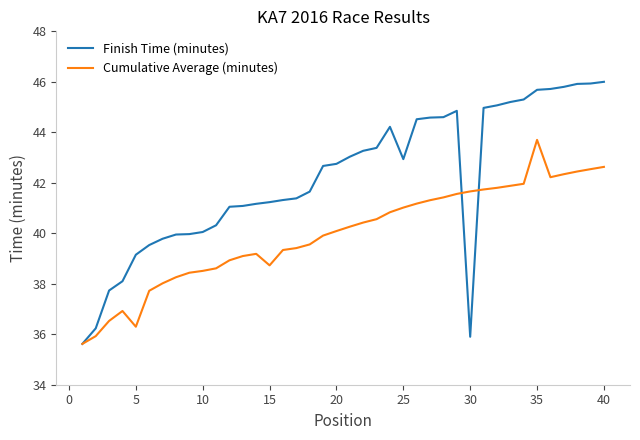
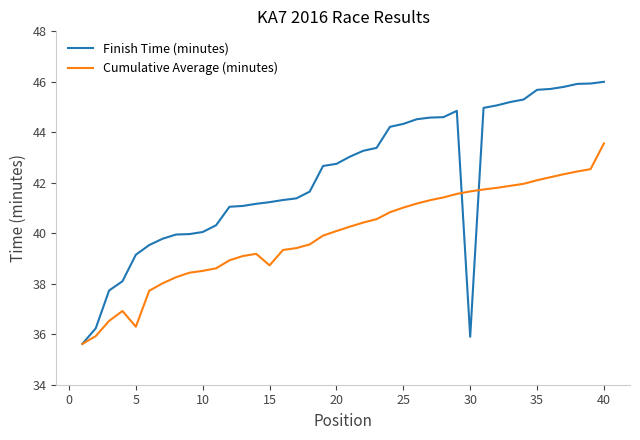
  {
    "Finish Time (minutes)": {
      "5": 39.2,
      "10": 40.1,
      "15": 41.2,
      "20": 42.8,
-     "25": 42.9,
+     "25": 44.3,
      "30": 35.9,
      "35": 45.7,
      "40": 46.0
    },
    "Cumulative Average (minutes)": {
      "5": 36.3,
      "10": 38.5,
      "15": 38.7,
      "20": 40.1,
      "25": 41.0,
      "30": 41.7,
-     "35": 43.7,
-     "40": 42.6
+     "35": 42.1,
+     "40": 43.6
    }
  }
